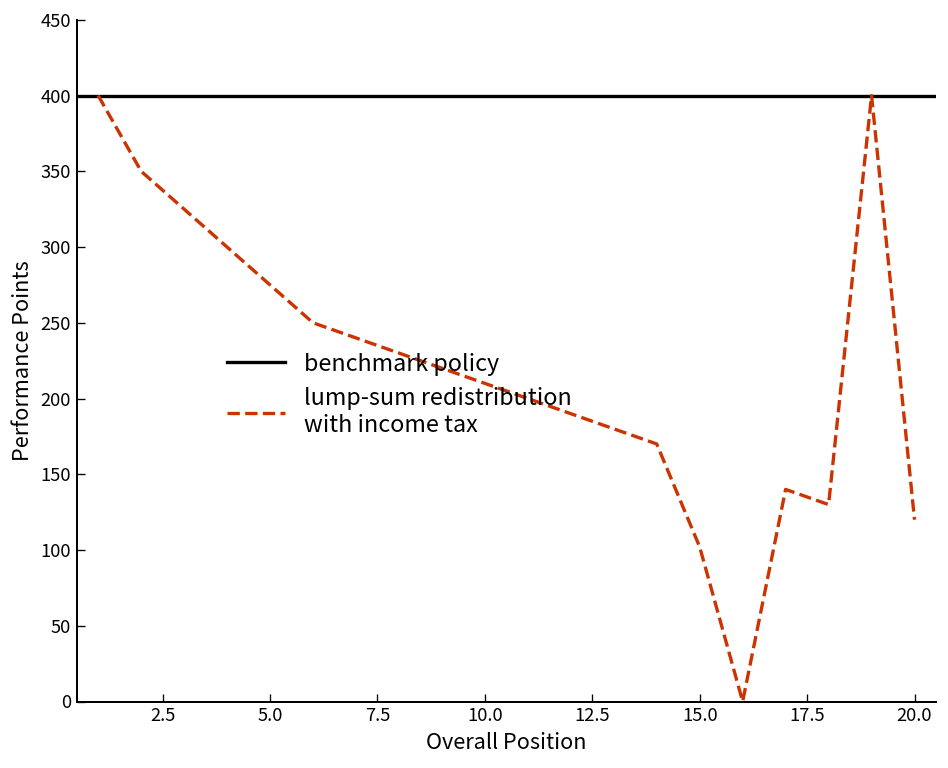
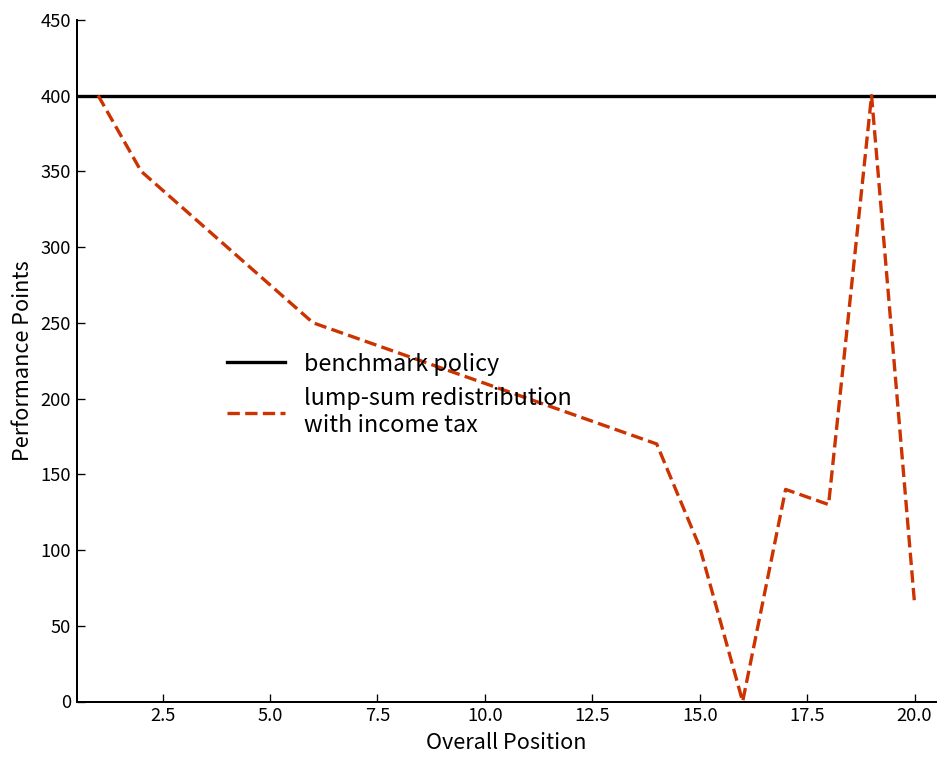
  {
    "5.0": 275,
    "10.0": 210,
    "15.0": 102,
-   "20.0": 120
+   "20.0": 65
  }
